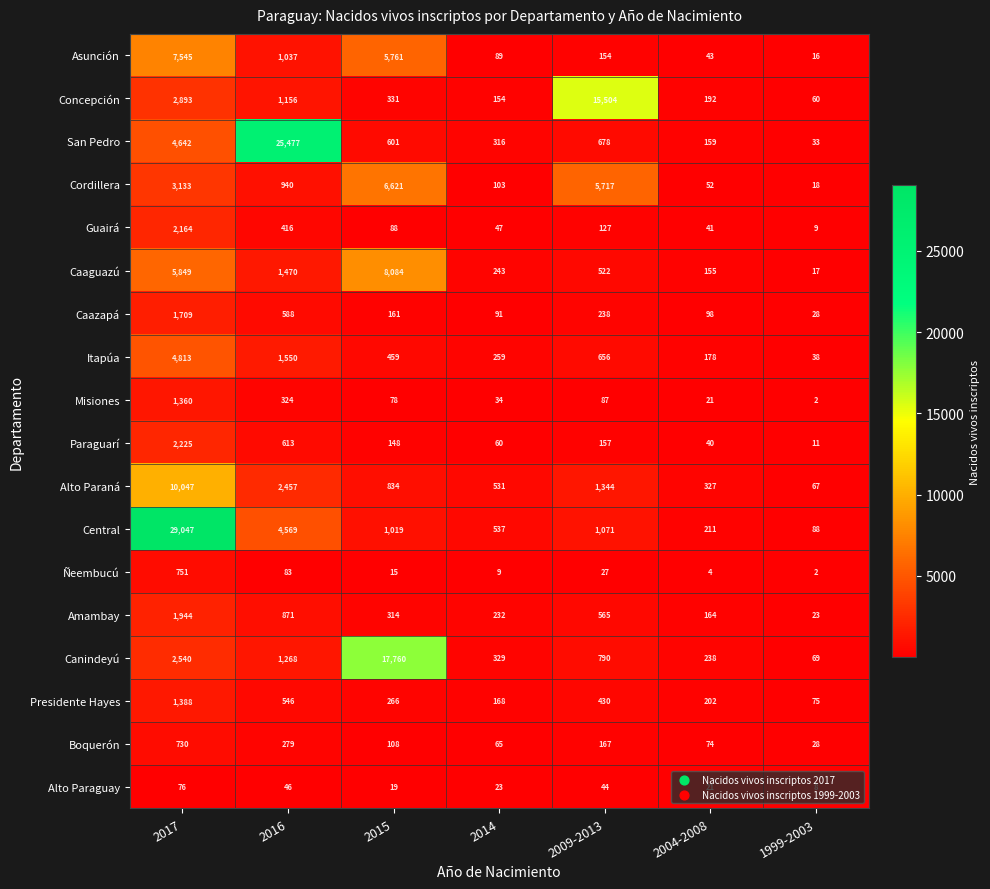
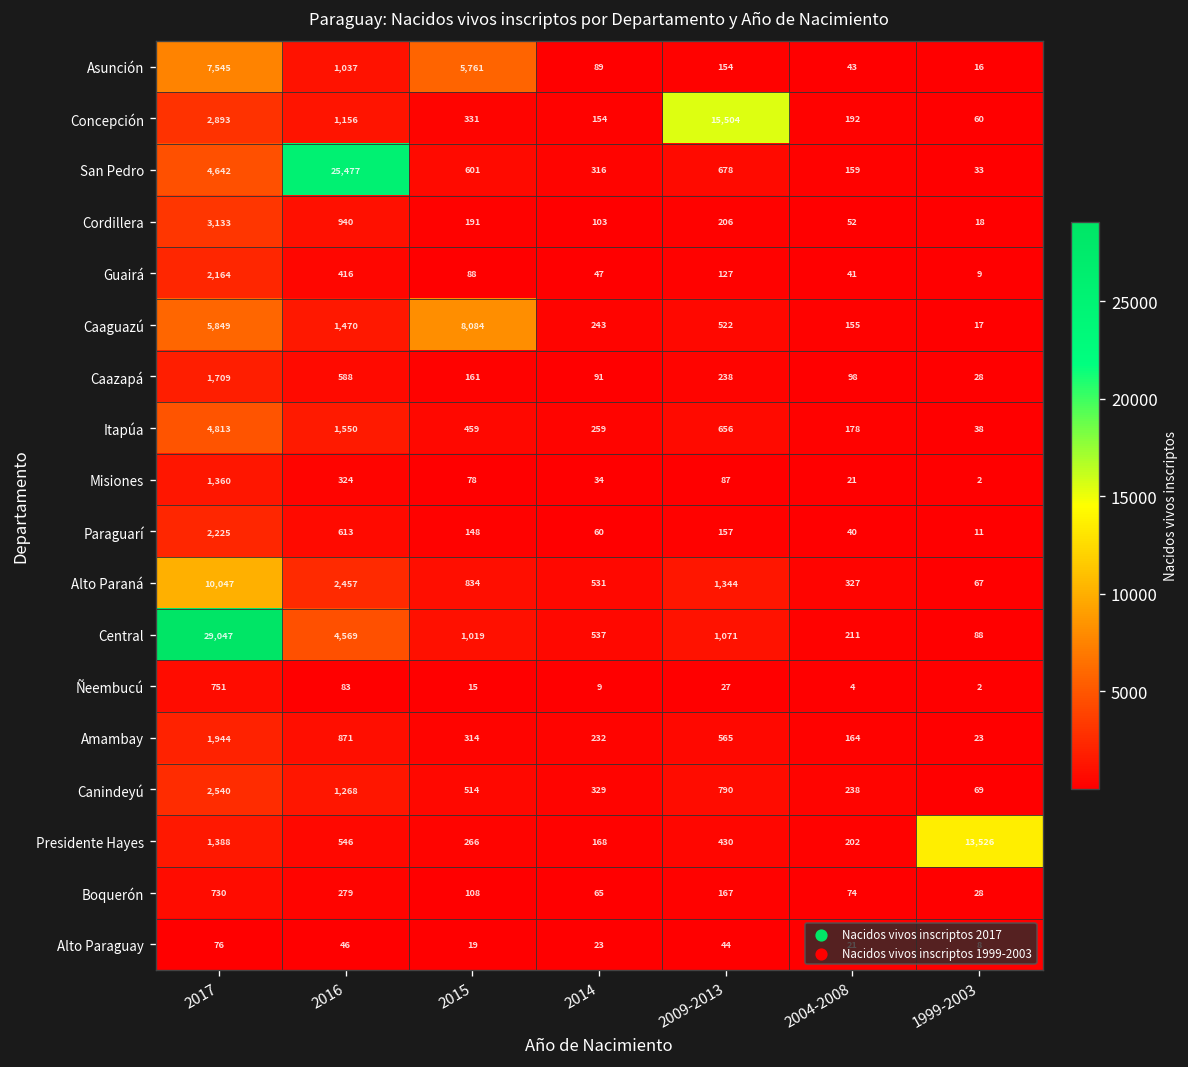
  {
    "Asunción": {
      "2017": "7,545",
      "2016": "1,037",
      "2015": "5,761",
      "2014": "89",
      "2009-2013": "154",
      "2004-2008": "43",
      "1999-2003": "16"
    },
    "Concepción": {
      "2017": "2,893",
      "2016": "1,156",
      "2015": "331",
      "2014": "154",
      "2009-2013": "15,504",
      "2004-2008": "192",
      "1999-2003": "60"
    },
    "San Pedro": {
      "2017": "4,642",
      "2016": "25,477",
      "2015": "601",
      "2014": "316",
      "2009-2013": "678",
      "2004-2008": "159",
      "1999-2003": "33"
    },
    "Cordillera": {
      "2017": "3,133",
      "2016": "940",
-     "2015": "6,621",
+     "2015": "191",
      "2014": "103",
-     "2009-2013": "5,717",
+     "2009-2013": "206",
      "2004-2008": "52",
      "1999-2003": "18"
    },
    "Guairá": {
      "2017": "2,164",
      "2016": "416",
      "2015": "88",
      "2014": "47",
      "2009-2013": "127",
      "2004-2008": "41",
      "1999-2003": "9"
    },
    "Caaguazú": {
      "2017": "5,849",
      "2016": "1,470",
      "2015": "8,084",
      "2014": "243",
      "2009-2013": "522",
      "2004-2008": "155",
      "1999-2003": "17"
    },
    "Caazapá": {
      "2017": "1,709",
      "2016": "588",
      "2015": "161",
      "2014": "91",
      "2009-2013": "238",
      "2004-2008": "98",
      "1999-2003": "28"
    },
    "Itapúa": {
      "2017": "4,813",
      "2016": "1,550",
      "2015": "459",
      "2014": "259",
      "2009-2013": "656",
      "2004-2008": "178",
      "1999-2003": "38"
    },
    "Misiones": {
      "2017": "1,360",
      "2016": "324",
      "2015": "78",
      "2014": "34",
      "2009-2013": "87",
      "2004-2008": "21",
      "1999-2003": "2"
    },
    "Paraguarí": {
      "2017": "2,225",
      "2016": "613",
      "2015": "148",
      "2014": "60",
      "2009-2013": "157",
      "2004-2008": "40",
      "1999-2003": "11"
    },
    "Alto Paraná": {
      "2017": "10,047",
      "2016": "2,457",
      "2015": "834",
      "2014": "531",
      "2009-2013": "1,344",
      "2004-2008": "327",
      "1999-2003": "67"
    },
    "Central": {
      "2017": "29,047",
      "2016": "4,569",
      "2015": "1,019",
      "2014": "537",
      "2009-2013": "1,071",
      "2004-2008": "211",
      "1999-2003": "88"
    },
    "Ñeembucú": {
      "2017": "751",
      "2016": "83",
      "2015": "15",
      "2014": "9",
      "2009-2013": "27",
      "2004-2008": "4",
      "1999-2003": "2"
    },
    "Amambay": {
      "2017": "1,944",
      "2016": "871",
      "2015": "314",
      "2014": "232",
      "2009-2013": "565",
      "2004-2008": "164",
      "1999-2003": "23"
    },
    "Canindeyú": {
      "2017": "2,540",
      "2016": "1,268",
-     "2015": "17,760",
+     "2015": "514",
      "2014": "329",
      "2009-2013": "790",
      "2004-2008": "238",
      "1999-2003": "69"
    },
    "Presidente Hayes": {
      "2017": "1,388",
      "2016": "546",
      "2015": "266",
      "2014": "168",
      "2009-2013": "430",
      "2004-2008": "202",
-     "1999-2003": "75"
+     "1999-2003": "13,526"
    },
    "Boquerón": {
      "2017": "730",
      "2016": "279",
      "2015": "108",
      "2014": "65",
      "2009-2013": "167",
      "2004-2008": "74",
      "1999-2003": "28"
    },
    "Alto Paraguay": {
      "2017": "76",
      "2016": "46",
      "2015": "19",
      "2014": "23",
      "2009-2013": "44"
    }
  }
